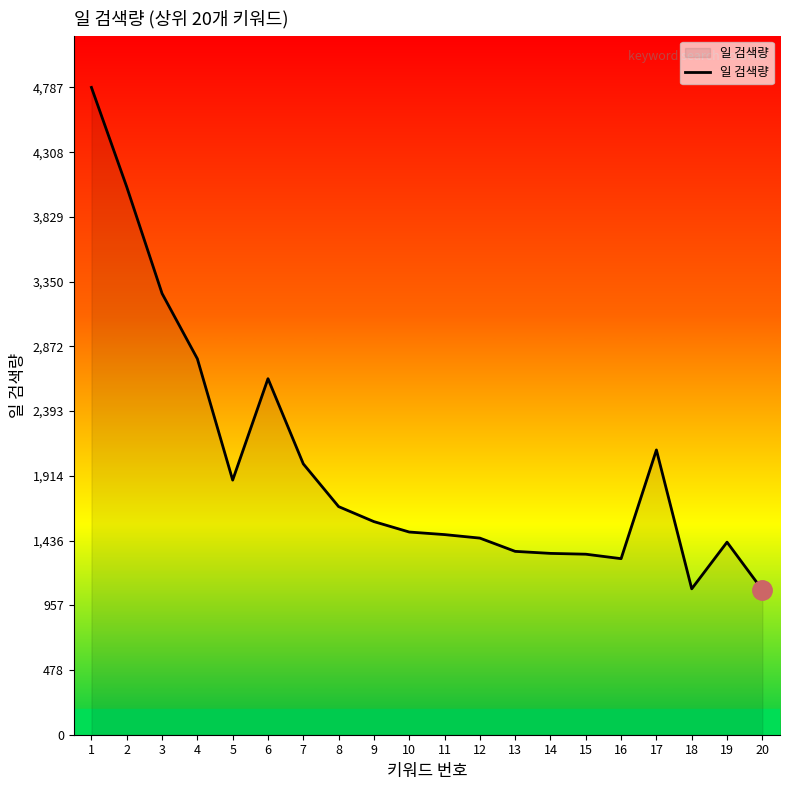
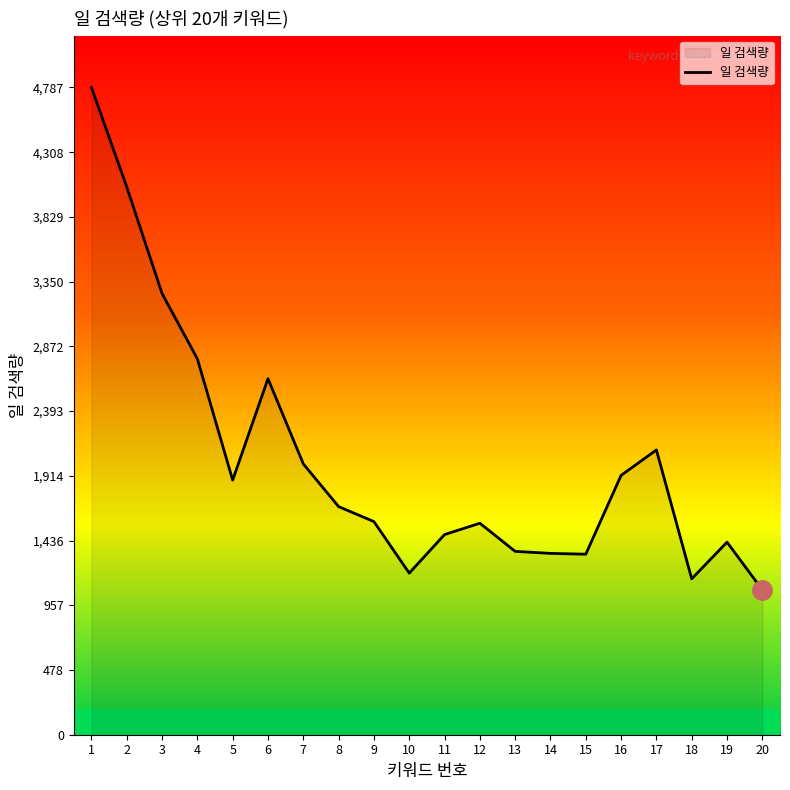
  {
    "일 검색량": {
      "1": "4,790",
      "2": "4,050",
      "3": "3,260",
      "4": "2,780",
      "5": "1,880",
      "6": "2,630",
      "7": "2,000",
      "8": "1,690",
      "9": "1,580",
-     "10": "1,500",
+     "10": "1,200",
      "11": "1,480",
-     "12": "1,450",
+     "12": "1,560",
      "13": "1,360",
      "14": "1,340",
      "15": "1,340",
-     "16": "1,300",
+     "16": "1,920",
      "17": "2,110",
-     "18": "1,080",
+     "18": "1,150",
      "19": "1,420"
    }
  }
